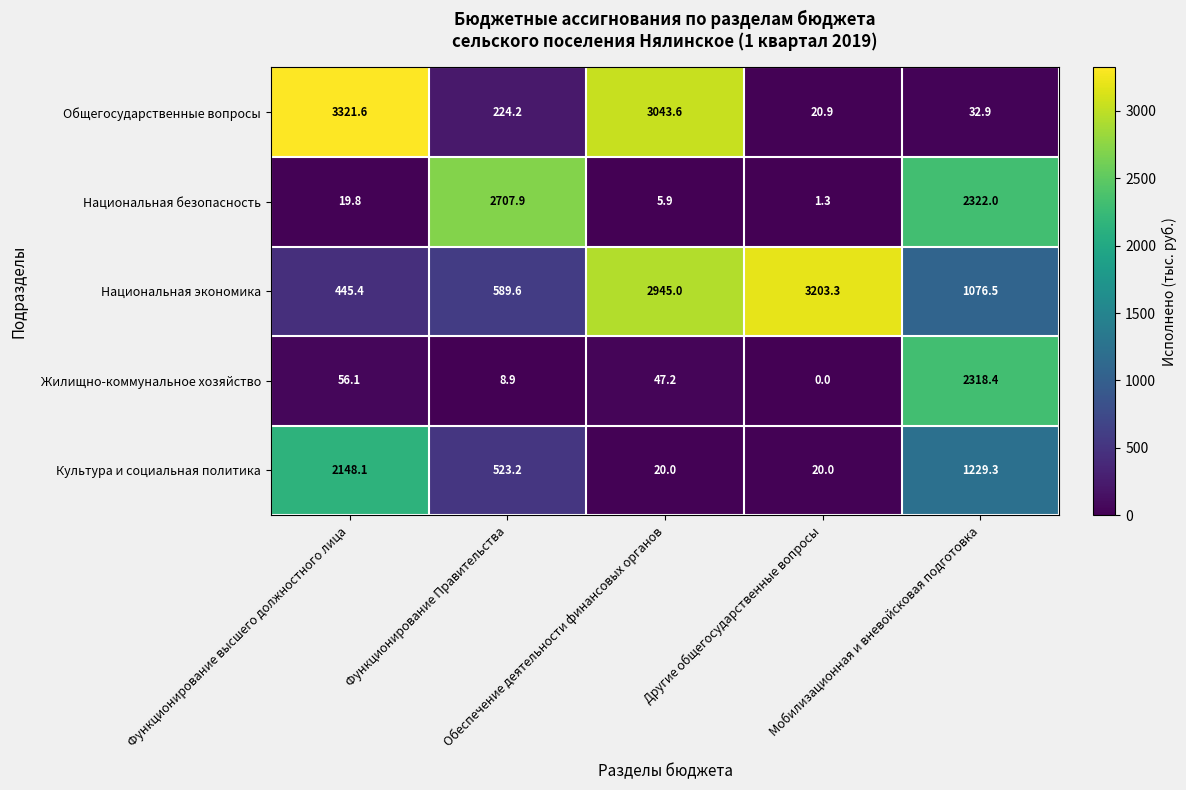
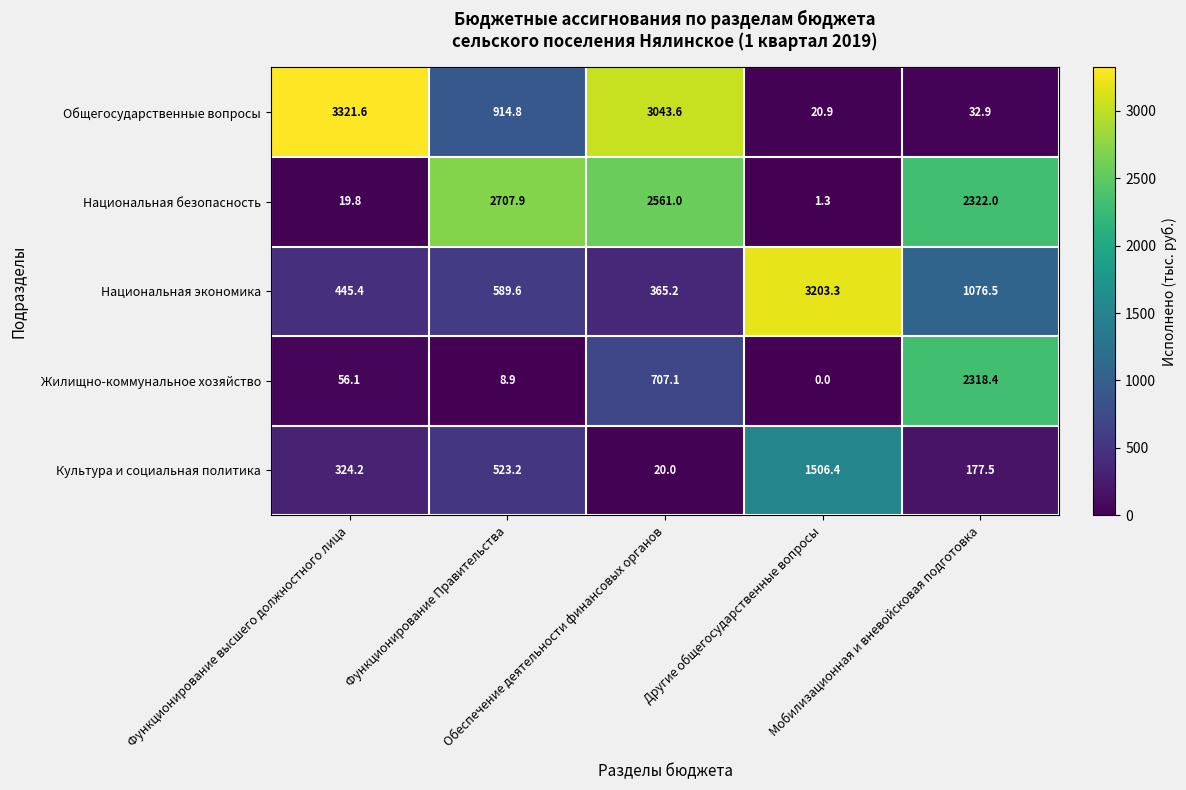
  {
    "Общегосударственные вопросы": {
      "Функционирование высшего должностного лица": 3321.6,
-     "Функционирование Правительства": 224.2,
+     "Функционирование Правительства": 914.8,
      "Обеспечение деятельности финансовых органов": 3043.6,
      "Другие общегосударственные вопросы": 20.9,
      "Мобилизационная и вневойсковая подготовка": 32.9
    },
    "Национальная безопасность": {
      "Функционирование высшего должностного лица": 19.8,
      "Функционирование Правительства": 2707.9,
-     "Обеспечение деятельности финансовых органов": 5.9,
+     "Обеспечение деятельности финансовых органов": 2561.0,
      "Другие общегосударственные вопросы": 1.3,
      "Мобилизационная и вневойсковая подготовка": 2322.0
    },
    "Национальная экономика": {
      "Функционирование высшего должностного лица": 445.4,
      "Функционирование Правительства": 589.6,
-     "Обеспечение деятельности финансовых органов": 2945.0,
+     "Обеспечение деятельности финансовых органов": 365.2,
      "Другие общегосударственные вопросы": 3203.3,
      "Мобилизационная и вневойсковая подготовка": 1076.5
    },
    "Жилищно-коммунальное хозяйство": {
      "Функционирование высшего должностного лица": 56.1,
      "Функционирование Правительства": 8.9,
-     "Обеспечение деятельности финансовых органов": 47.2,
+     "Обеспечение деятельности финансовых органов": 707.1,
      "Другие общегосударственные вопросы": 0.0,
      "Мобилизационная и вневойсковая подготовка": 2318.4
    },
    "Культура и социальная политика": {
-     "Функционирование высшего должностного лица": 2148.1,
+     "Функционирование высшего должностного лица": 324.2,
      "Функционирование Правительства": 523.2,
      "Обеспечение деятельности финансовых органов": 20.0,
-     "Другие общегосударственные вопросы": 20.0,
-     "Мобилизационная и вневойсковая подготовка": 1229.3
+     "Другие общегосударственные вопросы": 1506.4,
+     "Мобилизационная и вневойсковая подготовка": 177.5
    }
  }
